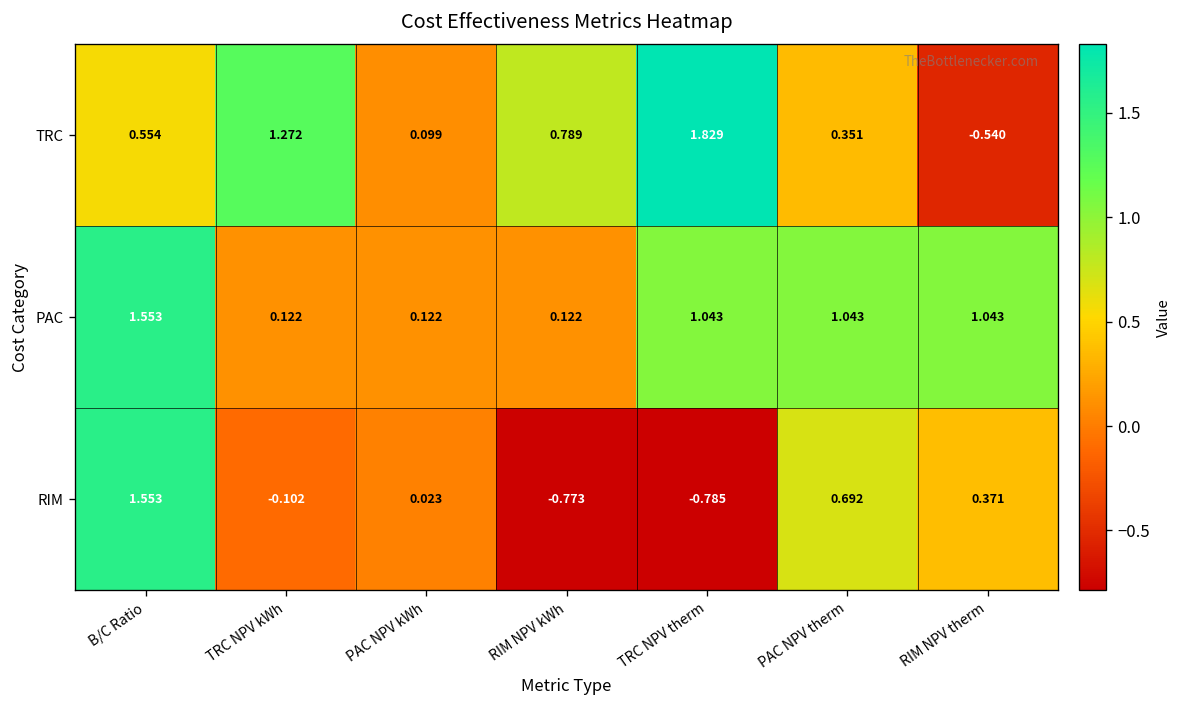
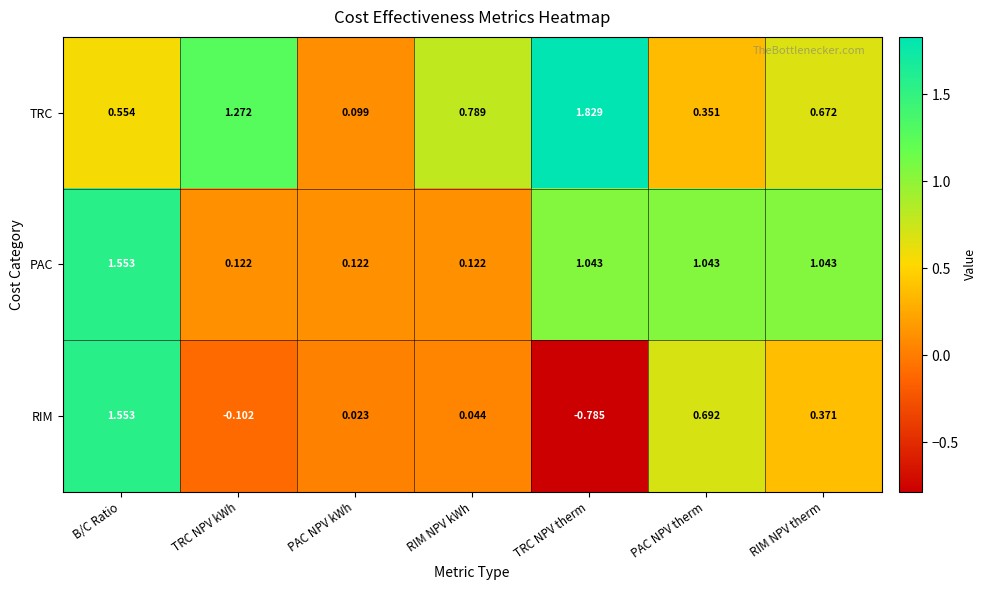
  {
    "TRC": {
      "B/C Ratio": 0.554,
      "TRC NPV kWh": 1.272,
      "PAC NPV kWh": 0.099,
      "RIM NPV kWh": 0.789,
      "TRC NPV therm": 1.829,
      "PAC NPV therm": 0.351,
-     "RIM NPV therm": -0.540
+     "RIM NPV therm": 0.672
    },
    "PAC": {
      "B/C Ratio": 1.553,
      "TRC NPV kWh": 0.122,
      "PAC NPV kWh": 0.122,
      "RIM NPV kWh": 0.122,
      "TRC NPV therm": 1.043,
      "PAC NPV therm": 1.043,
      "RIM NPV therm": 1.043
    },
    "RIM": {
      "B/C Ratio": 1.553,
      "TRC NPV kWh": -0.102,
      "PAC NPV kWh": 0.023,
-     "RIM NPV kWh": -0.773,
+     "RIM NPV kWh": 0.044,
      "TRC NPV therm": -0.785,
      "PAC NPV therm": 0.692,
      "RIM NPV therm": 0.371
    }
  }
